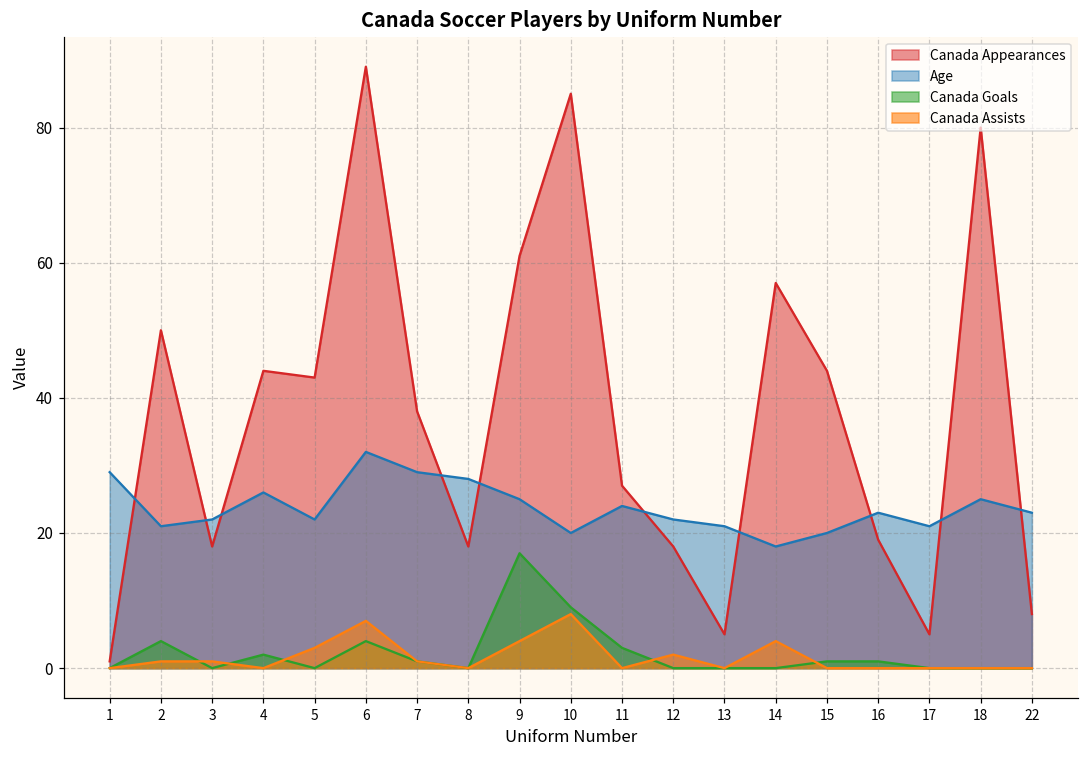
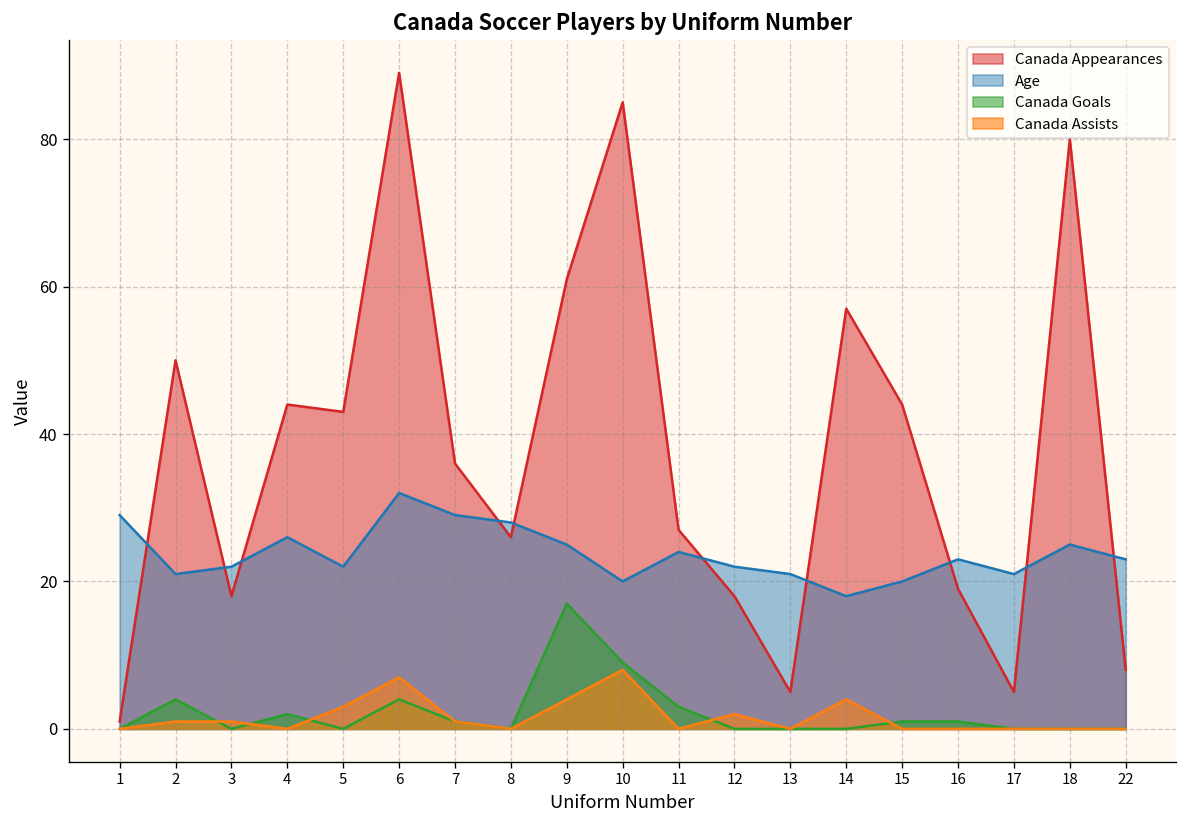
  {
    "Canada Appearances": {
      "1": 1,
      "2": 50,
      "3": 18,
      "4": 44,
      "5": 43,
      "6": 89,
-     "7": 38,
-     "8": 18,
+     "7": 36,
+     "8": 26,
      "9": 61,
      "10": 85,
      "11": 27,
      "12": 18,
      "13": 5,
      "14": 57,
      "15": 44,
      "16": 19,
      "17": 5,
      "22": 8
    },
    "Age": {
      "1": 29,
      "2": 21,
      "3": 22,
      "4": 26,
      "5": 22,
      "6": 32,
      "7": 29,
      "8": 28,
      "9": 25,
      "10": 20,
      "11": 24,
      "12": 22,
      "13": 21,
      "14": 18,
      "15": 20,
      "16": 23,
      "17": 21,
      "18": 25,
      "22": 23
    },
    "Canada Goals": {
      "2": 4,
      "3": 0,
      "4": 2,
      "5": 0,
      "6": 4,
      "9": 17,
      "10": 9,
      "11": 3,
      "12": 0,
      "14": 0,
      "15": 1,
      "16": 1
    },
    "Canada Assists": {
      "2": 1,
      "3": 1,
      "4": 0,
      "5": 3,
      "6": 7,
      "9": 4,
      "10": 8,
      "11": 0,
      "12": 2,
      "14": 4,
      "15": 0,
      "16": 0
    }
  }
